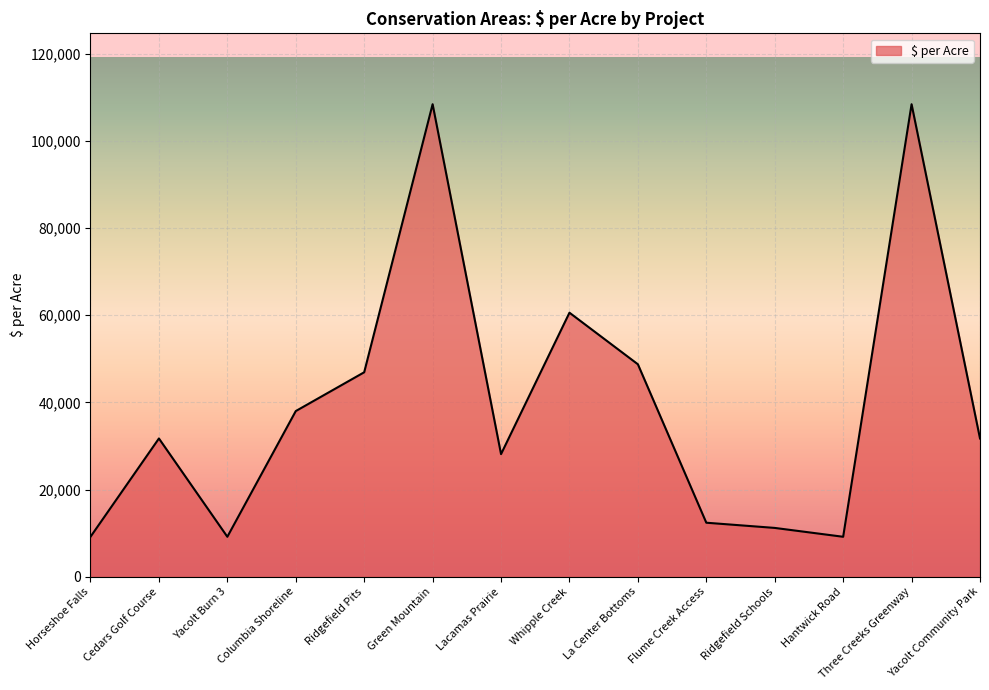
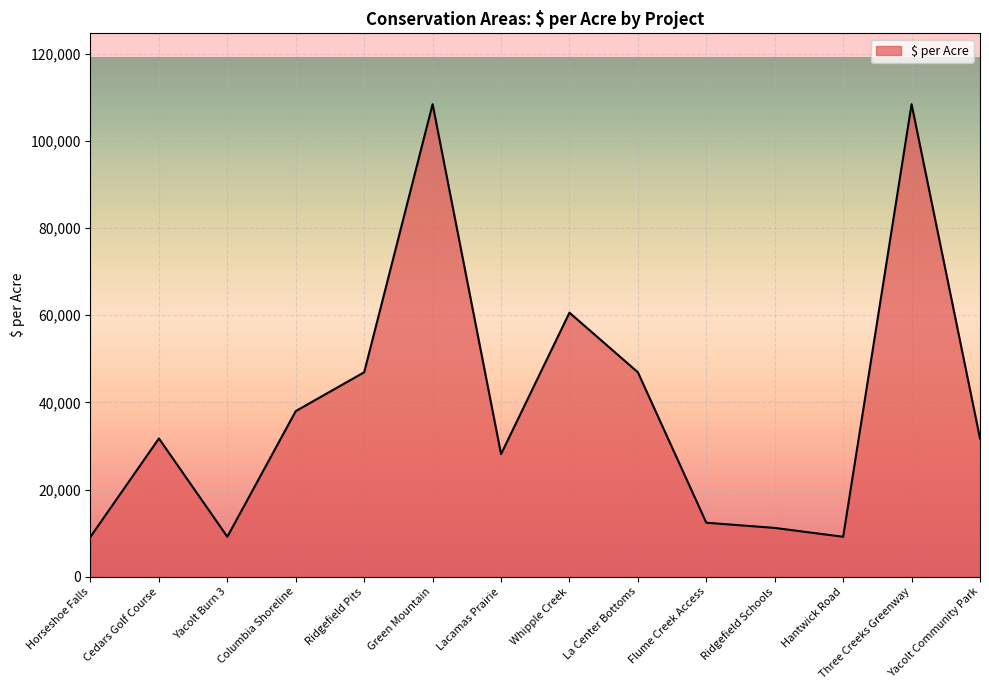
  {
    "Horseshoe Falls": "9,000",
    "Cedars Golf Course": "32,000",
    "Yacolt Burn 3": "9,000",
    "Columbia Shoreline": "38,000",
    "Ridgefield Pits": "47,000",
    "Green Mountain": "108,000",
    "Lacamas Prairie": "28,000",
    "Whipple Creek": "61,000",
-   "La Center Bottoms": "49,000",
+   "La Center Bottoms": "47,000",
    "Flume Creek Access": "12,000",
    "Ridgefield Schools": "11,000",
    "Hantwick Road": "9,000",
    "Three Creeks Greenway": "108,000",
    "Yacolt Community Park": "32,000"
  }
